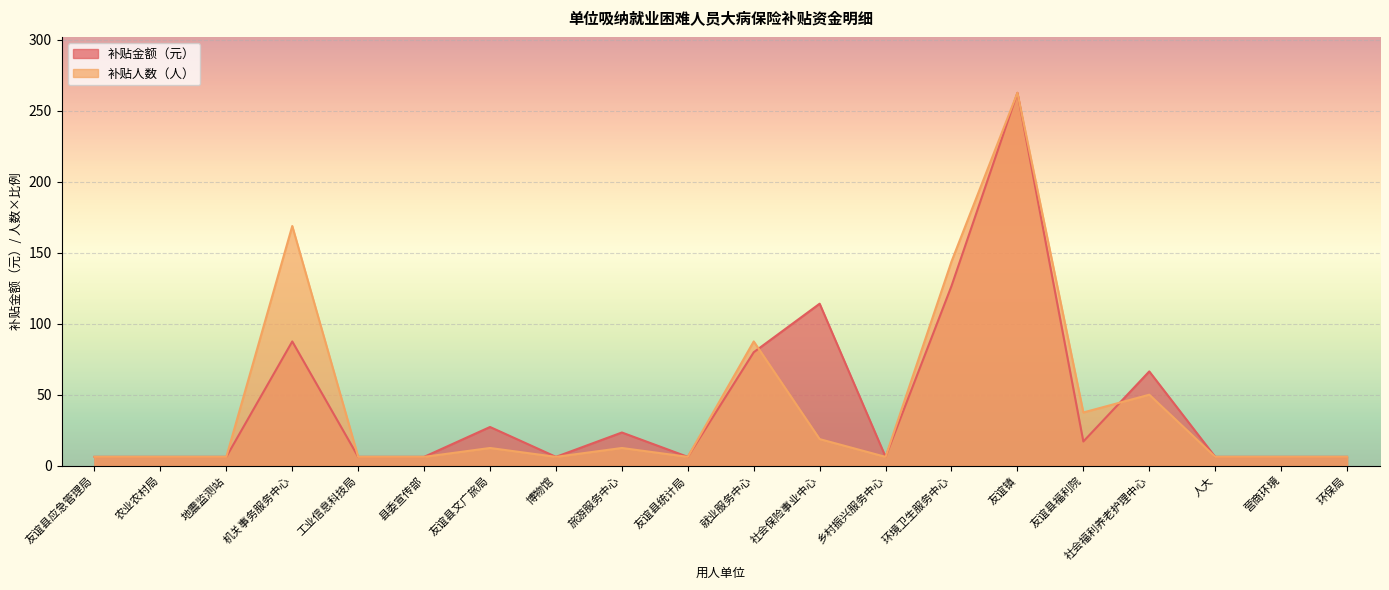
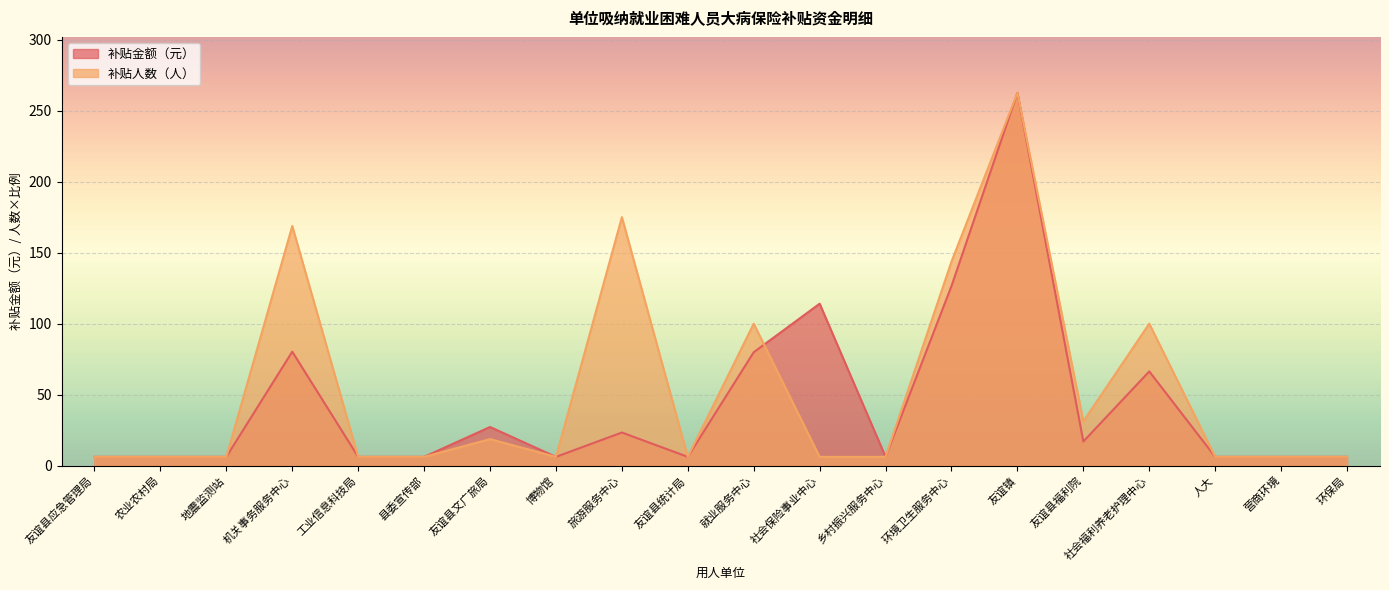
  {
    "补贴金额（元）": {
-     "机关事务服务中心": 88,
+     "机关事务服务中心": 80,
      "友谊县文广旅局": 27,
      "旅游服务中心": 23,
      "就业服务中心": 80,
      "社会保险事业中心": 114,
      "环境卫生服务中心": 127,
      "友谊县福利院": 17,
      "社会福利养老护理中心": 66
    },
    "补贴人数（人）": {
      "机关事务服务中心": 169,
-     "友谊县文广旅局": 13,
-     "旅游服务中心": 13,
-     "就业服务中心": 88,
-     "社会保险事业中心": 19,
+     "友谊县文广旅局": 19,
+     "旅游服务中心": 175,
+     "就业服务中心": 100,
+     "社会保险事业中心": 6,
      "环境卫生服务中心": 144,
-     "友谊县福利院": 38,
-     "社会福利养老护理中心": 50
+     "友谊县福利院": 31,
+     "社会福利养老护理中心": 100
    }
  }
